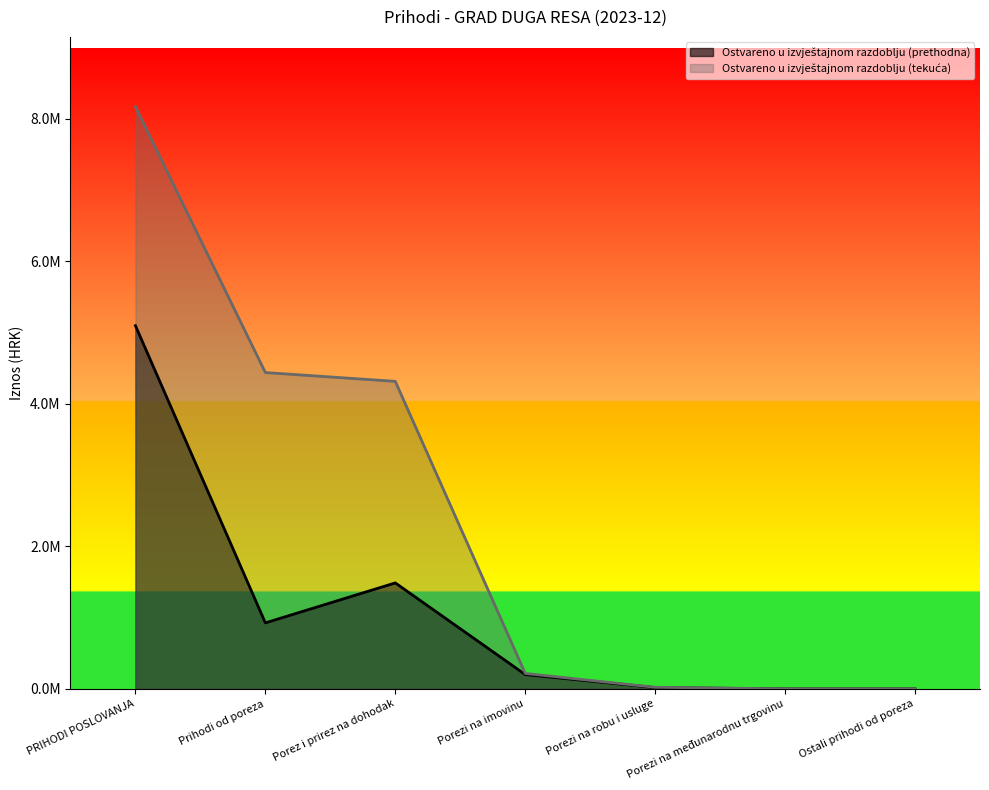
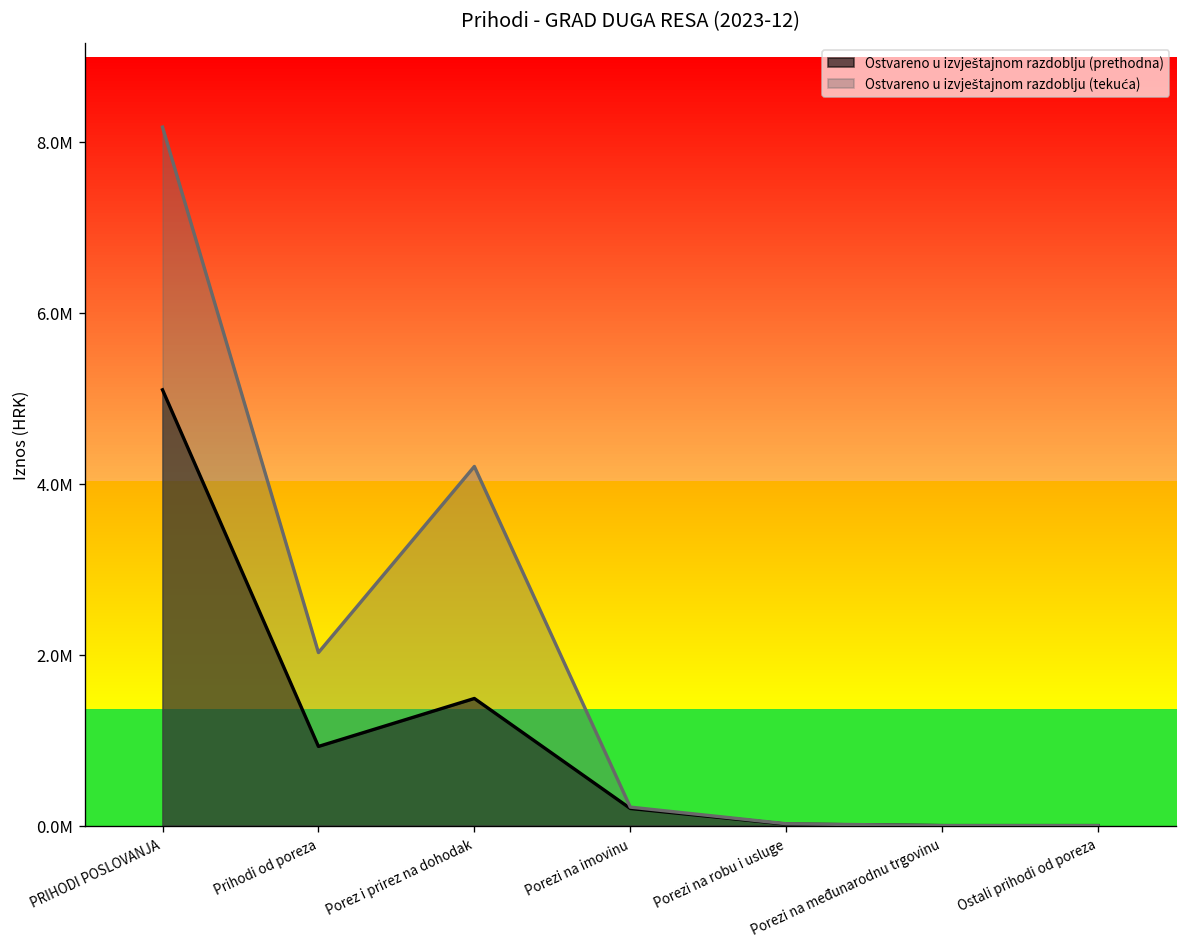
  {
    "Ostvareno u izvještajnom razdoblju (prethodna)": {
      "PRIHODI POSLOVANJA": 5100000,
      "Prihodi od poreza": 900000,
      "Porez i prirez na dohodak": 1500000
    },
    "Ostvareno u izvještajnom razdoblju (tekuća)": {
      "PRIHODI POSLOVANJA": 8200000,
-     "Prihodi od poreza": 4400000,
-     "Porez i prirez na dohodak": 4300000
+     "Prihodi od poreza": 2000000,
+     "Porez i prirez na dohodak": 4200000
    }
  }
